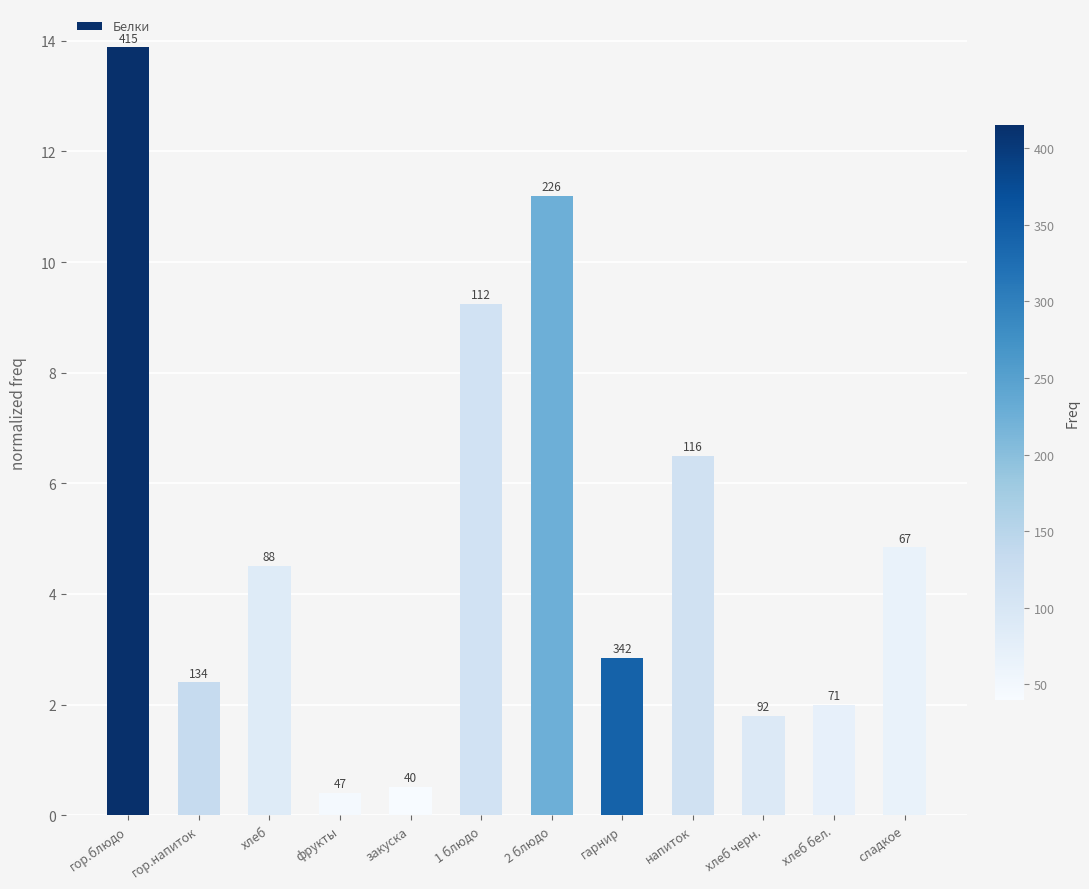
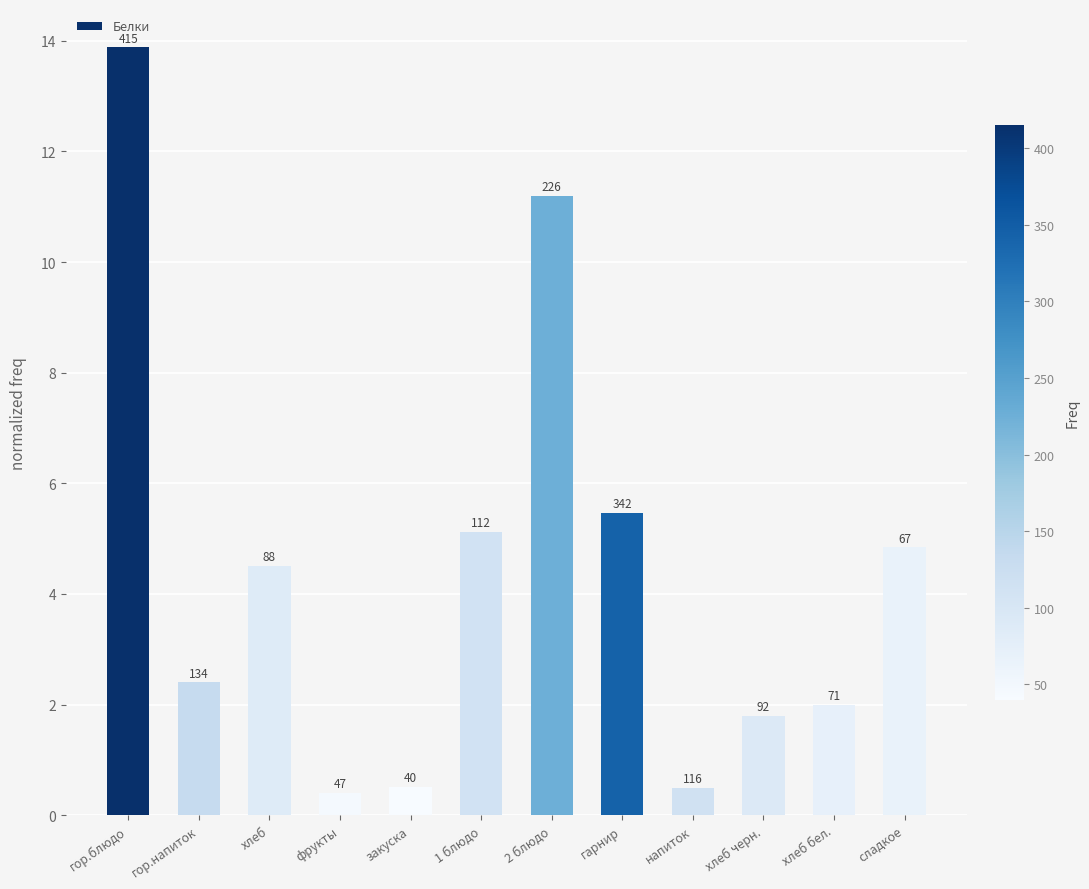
  {
-   "1 блюдо": 9.2,
-   "гарнир": 2.9,
-   "напиток": 6.5
+   "1 блюдо": 5.1,
+   "гарнир": 5.5,
+   "напиток": 0.5
  }
